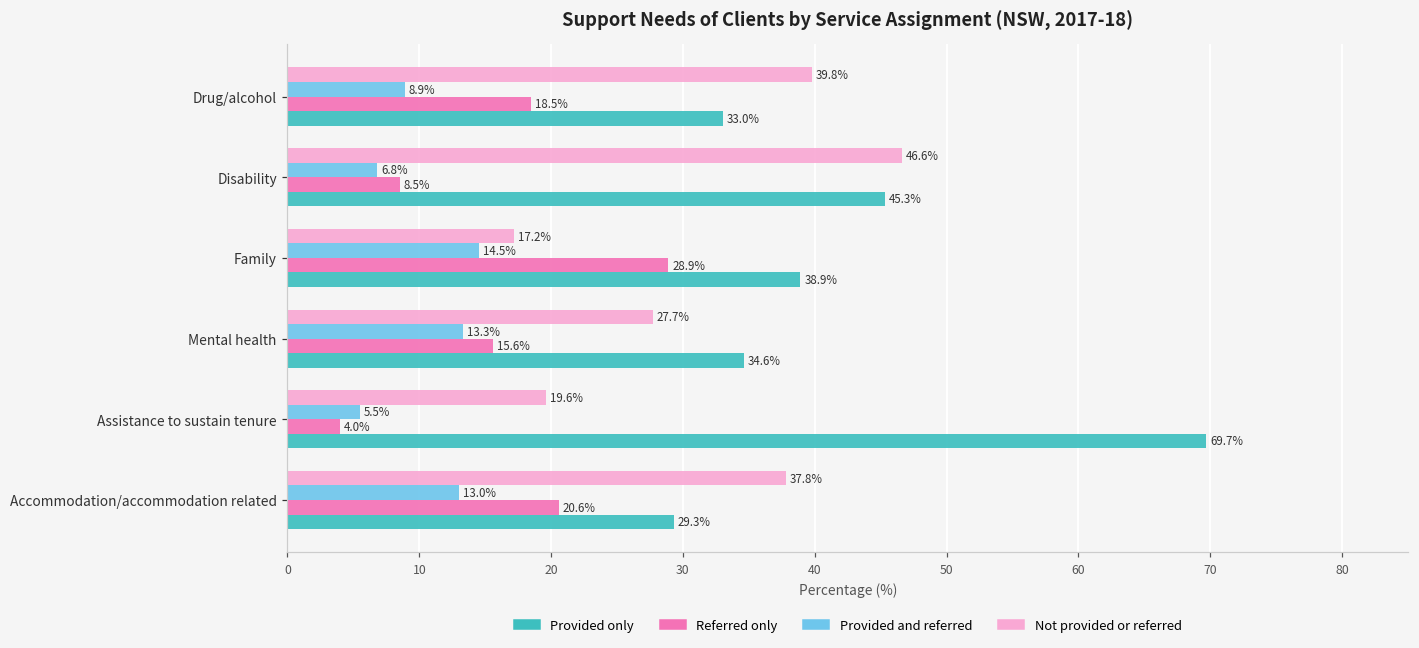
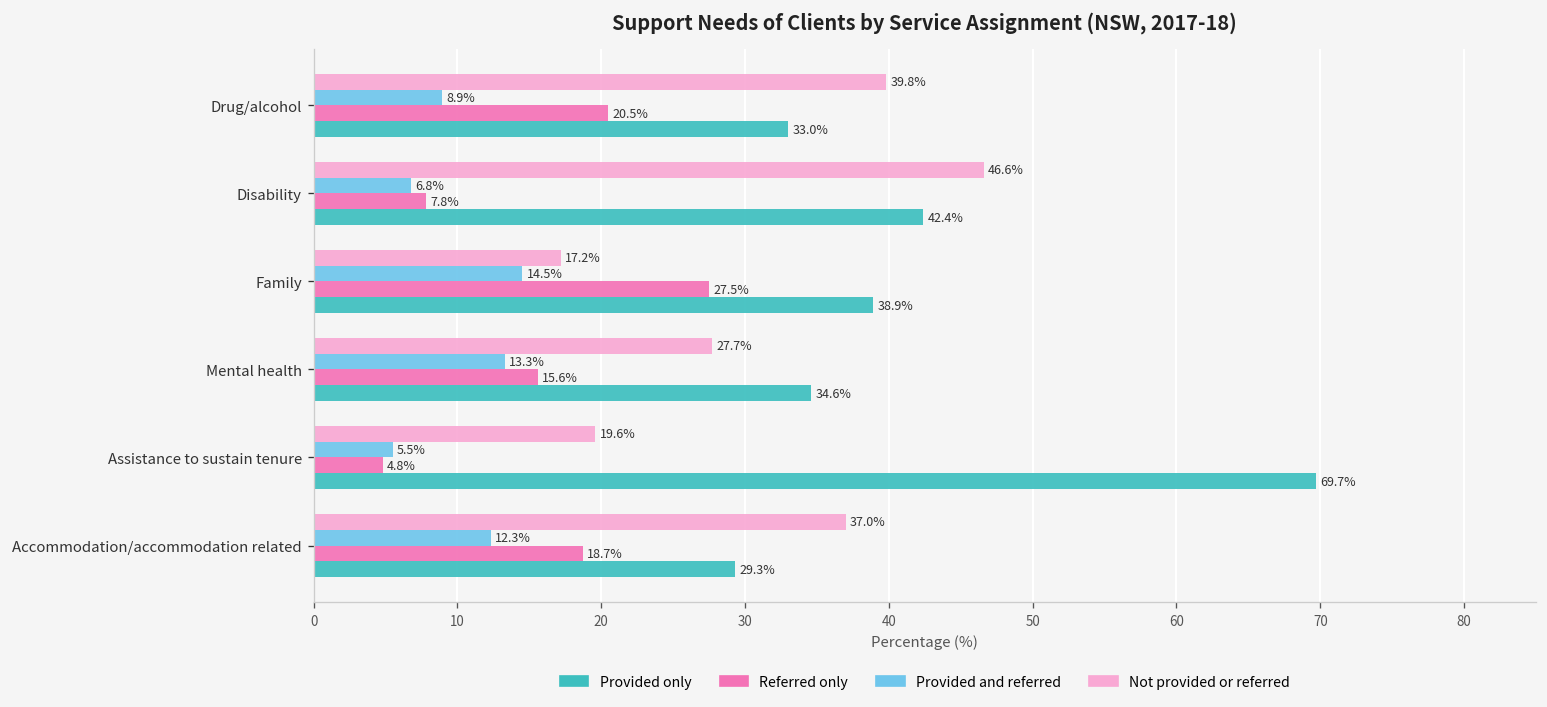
  {
    "Provided only": {
      "Drug/alcohol": "33.0%",
-     "Disability": "45.3%",
+     "Disability": "42.4%",
      "Family": "38.9%",
      "Mental health": "34.6%",
      "Assistance to sustain tenure": "69.7%",
      "Accommodation/accommodation related": "29.3%"
    },
    "Referred only": {
-     "Drug/alcohol": "18.5%",
-     "Disability": "8.5%",
-     "Family": "28.9%",
+     "Drug/alcohol": "20.5%",
+     "Disability": "7.8%",
+     "Family": "27.5%",
      "Mental health": "15.6%",
-     "Assistance to sustain tenure": "4.0%",
-     "Accommodation/accommodation related": "20.6%"
+     "Assistance to sustain tenure": "4.8%",
+     "Accommodation/accommodation related": "18.7%"
    },
    "Provided and referred": {
      "Drug/alcohol": "8.9%",
      "Disability": "6.8%",
      "Family": "14.5%",
      "Mental health": "13.3%",
      "Assistance to sustain tenure": "5.5%",
-     "Accommodation/accommodation related": "13.0%"
+     "Accommodation/accommodation related": "12.3%"
    },
    "Not provided or referred": {
      "Drug/alcohol": "39.8%",
      "Disability": "46.6%",
      "Family": "17.2%",
      "Mental health": "27.7%",
      "Assistance to sustain tenure": "19.6%",
-     "Accommodation/accommodation related": "37.8%"
+     "Accommodation/accommodation related": "37.0%"
    }
  }
